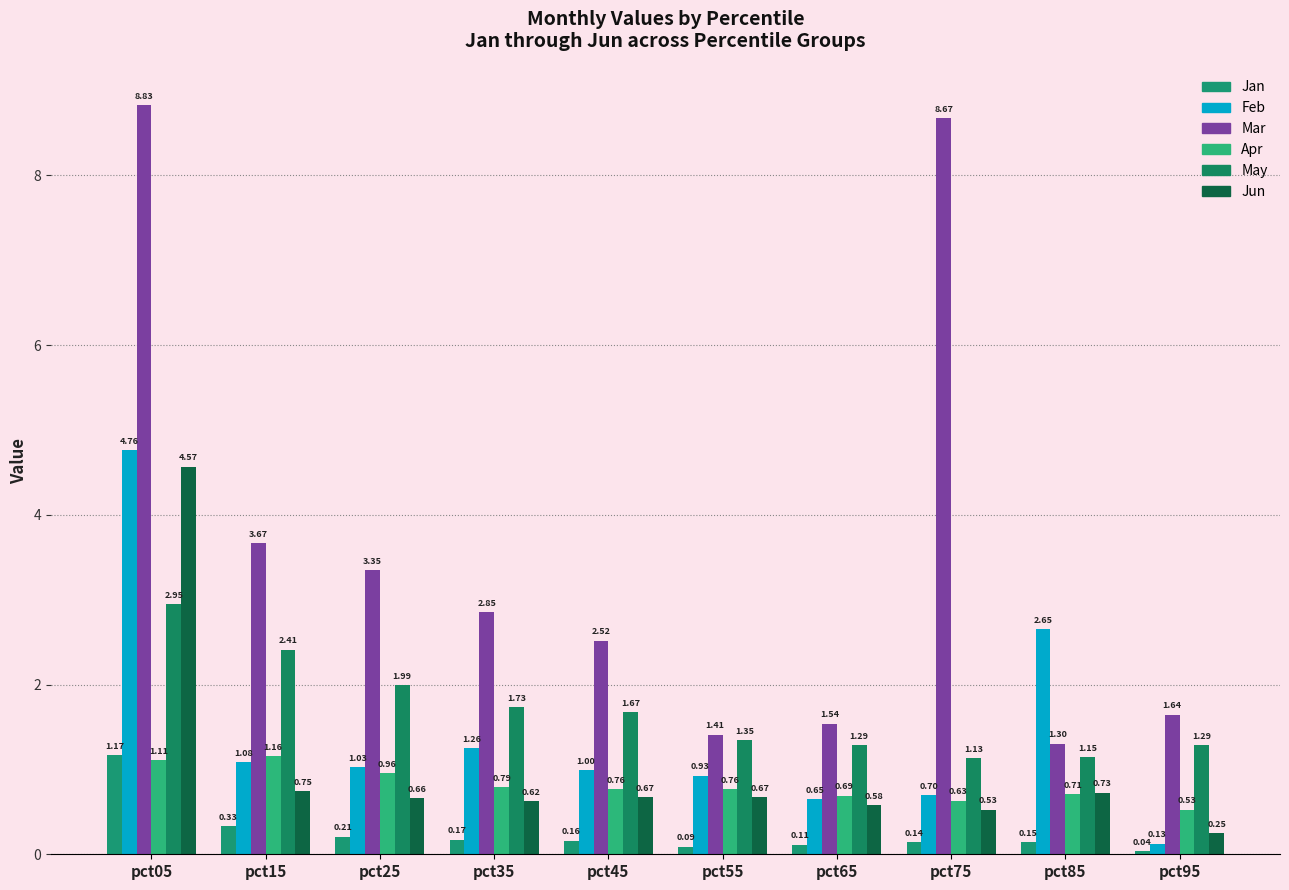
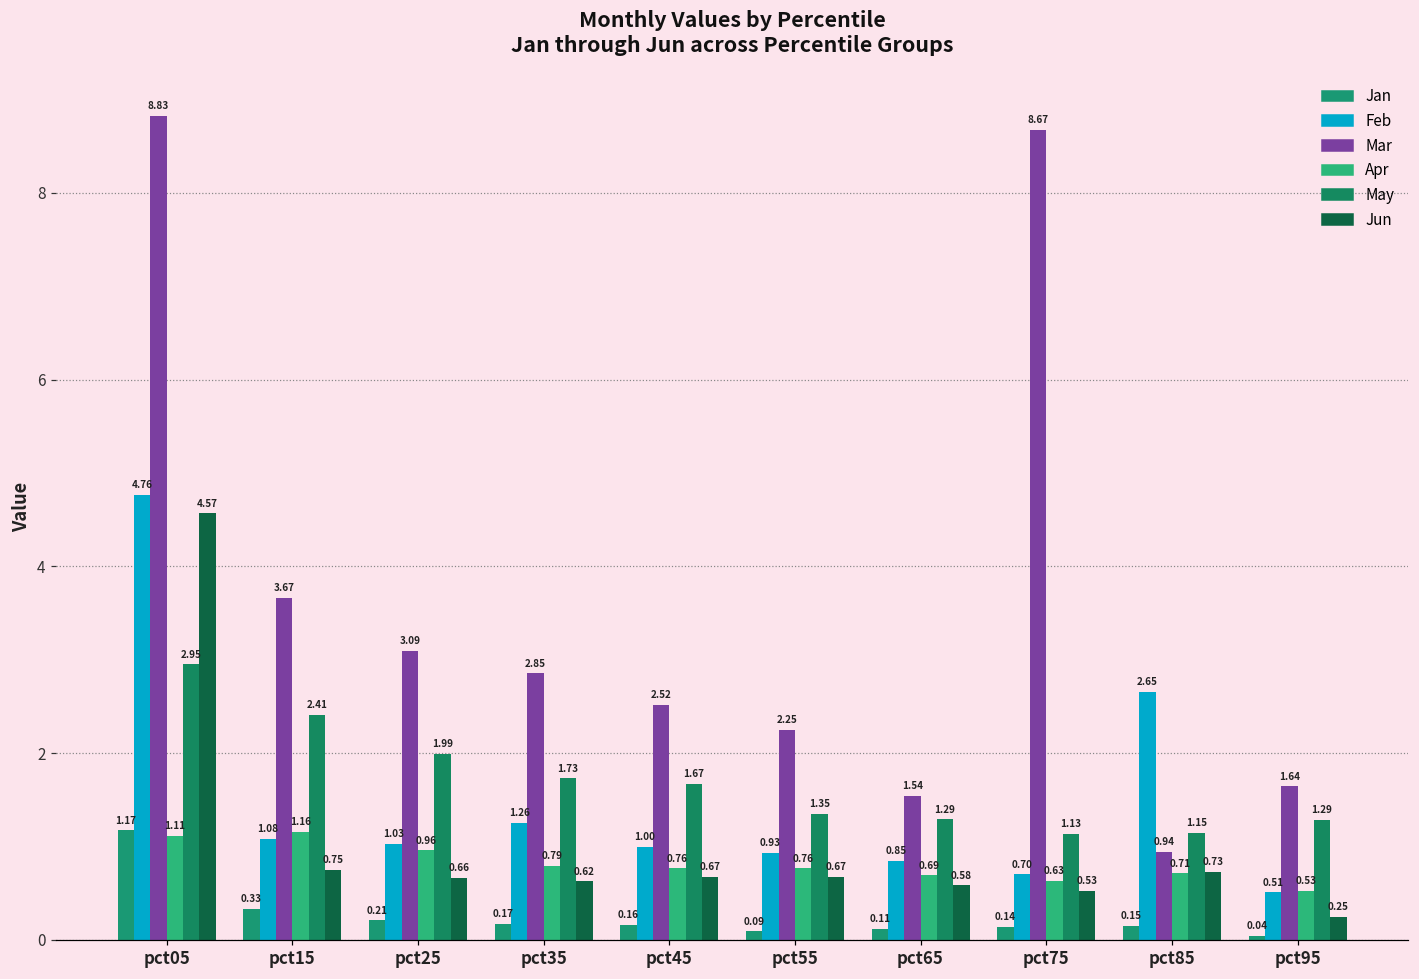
  {
    "Feb": {
      "pct05": 4.76,
      "pct15": 1.08,
      "pct25": 1.03,
      "pct35": 1.26,
      "pct45": 1.00,
      "pct55": 0.93,
-     "pct65": 0.65,
+     "pct65": 0.85,
      "pct75": 0.70,
      "pct85": 2.65,
-     "pct95": 0.13
+     "pct95": 0.51
    },
    "Mar": {
      "pct05": 8.83,
      "pct15": 3.67,
-     "pct25": 3.35,
+     "pct25": 3.09,
      "pct35": 2.85,
      "pct45": 2.52,
-     "pct55": 1.41,
+     "pct55": 2.25,
      "pct65": 1.54,
      "pct75": 8.67,
-     "pct85": 1.30,
+     "pct85": 0.94,
      "pct95": 1.64
    }
  }
